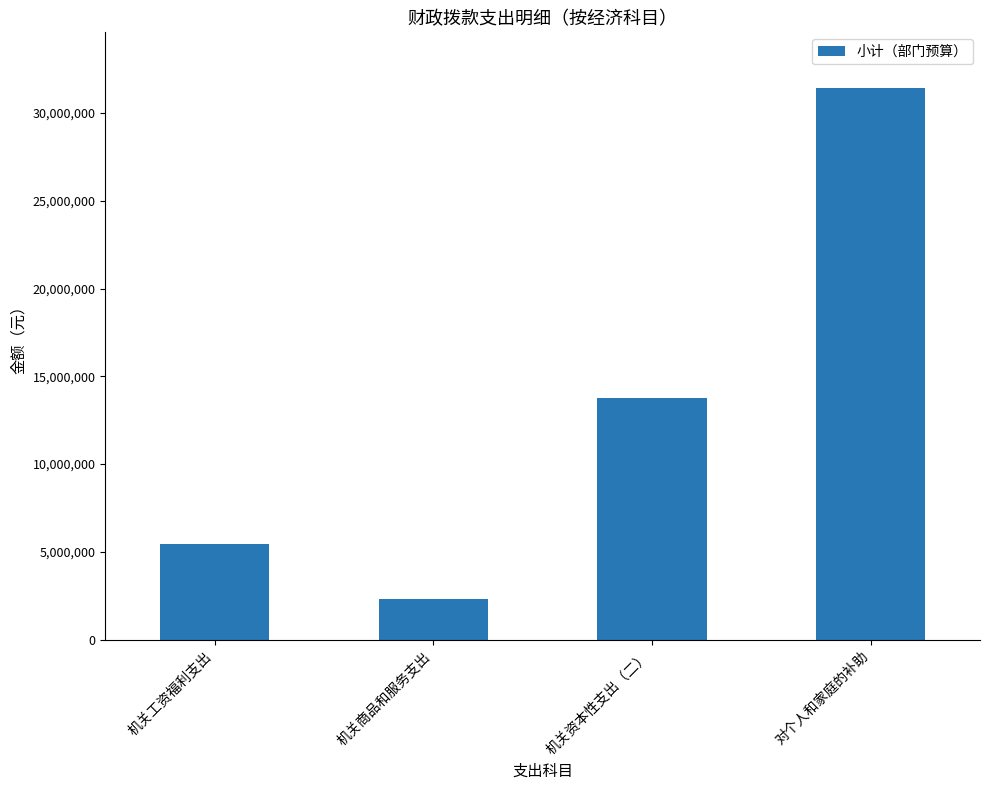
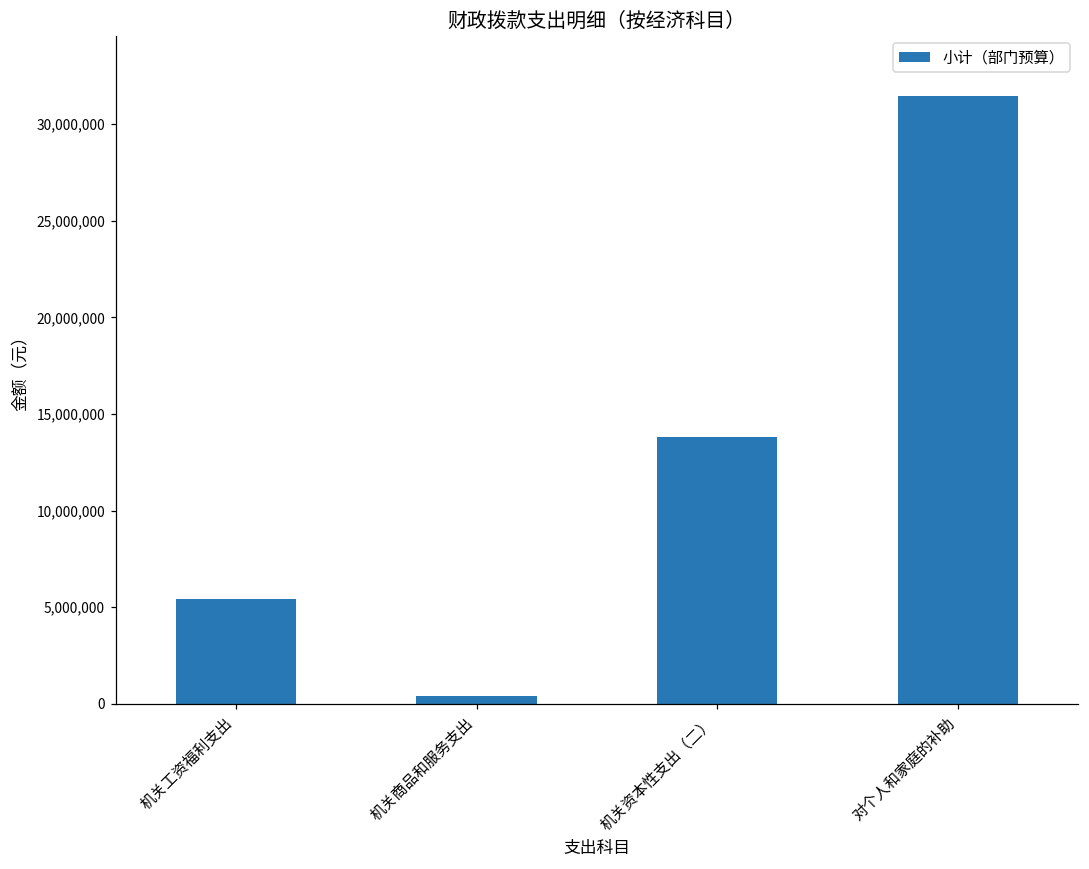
  {
    "机关工资福利支出": "5,400,000",
-   "机关商品和服务支出": "2,300,000",
+   "机关商品和服务支出": "400,000",
    "机关资本性支出（二）": "13,800,000",
    "对个人和家庭的补助": "31,400,000"
  }
